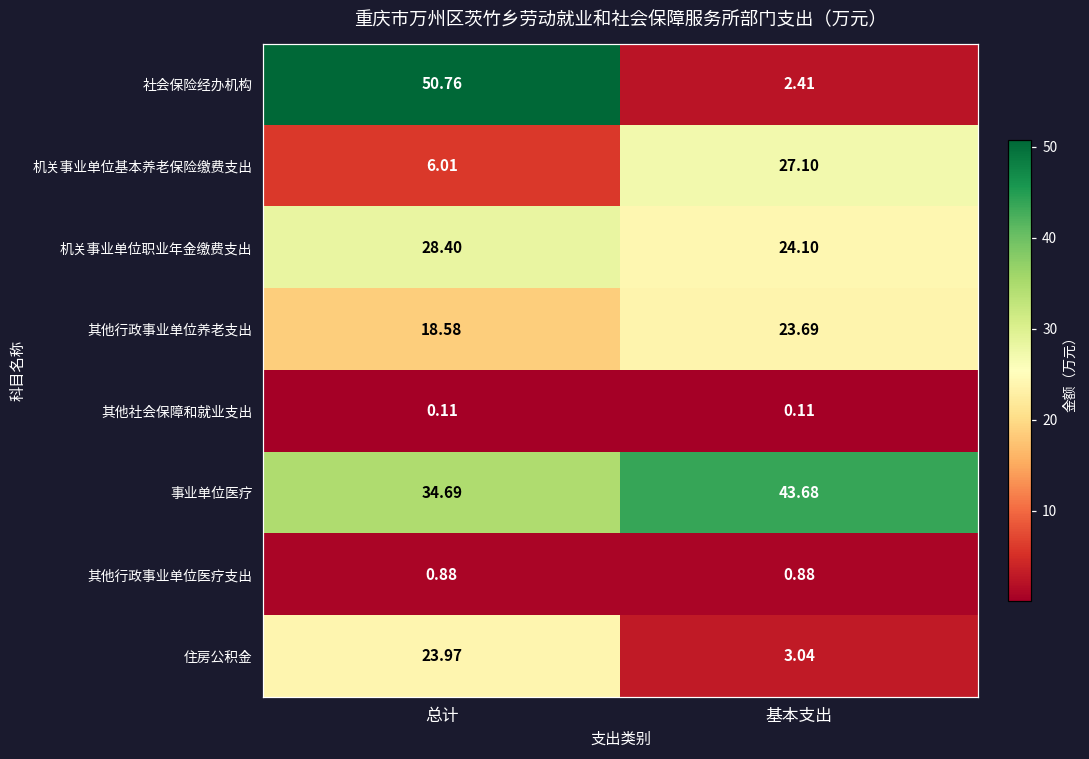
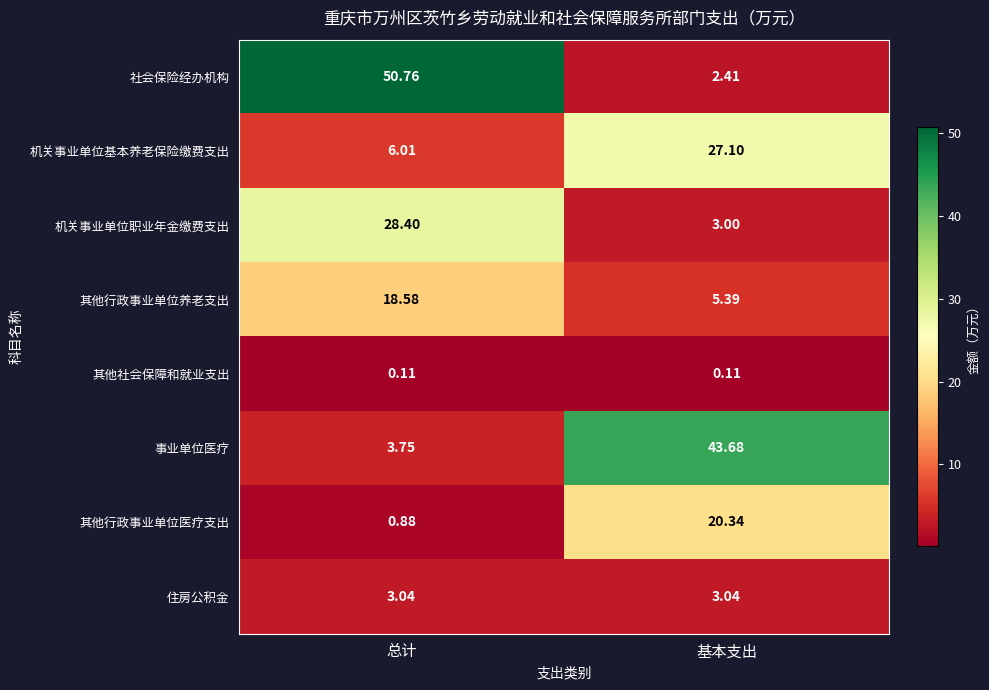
  {
    "社会保险经办机构": {
      "总计": 50.76,
      "基本支出": 2.41
    },
    "机关事业单位基本养老保险缴费支出": {
      "总计": 6.01,
      "基本支出": 27.10
    },
    "机关事业单位职业年金缴费支出": {
      "总计": 28.40,
-     "基本支出": 24.10
+     "基本支出": 3.00
    },
    "其他行政事业单位养老支出": {
      "总计": 18.58,
-     "基本支出": 23.69
+     "基本支出": 5.39
    },
    "其他社会保障和就业支出": {
      "总计": 0.11,
      "基本支出": 0.11
    },
    "事业单位医疗": {
-     "总计": 34.69,
+     "总计": 3.75,
      "基本支出": 43.68
    },
    "其他行政事业单位医疗支出": {
      "总计": 0.88,
-     "基本支出": 0.88
+     "基本支出": 20.34
    },
    "住房公积金": {
-     "总计": 23.97,
+     "总计": 3.04,
      "基本支出": 3.04
    }
  }
